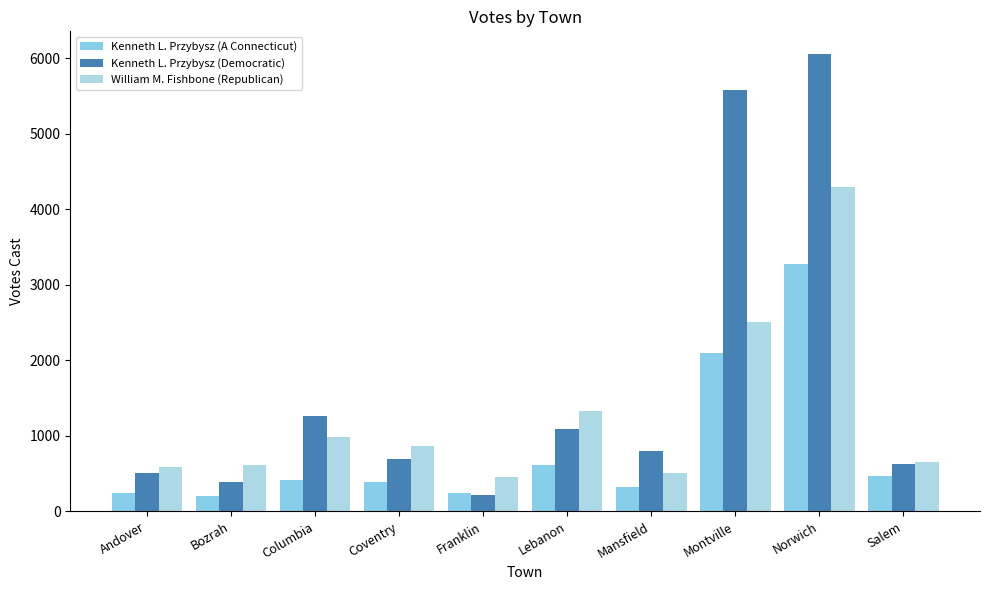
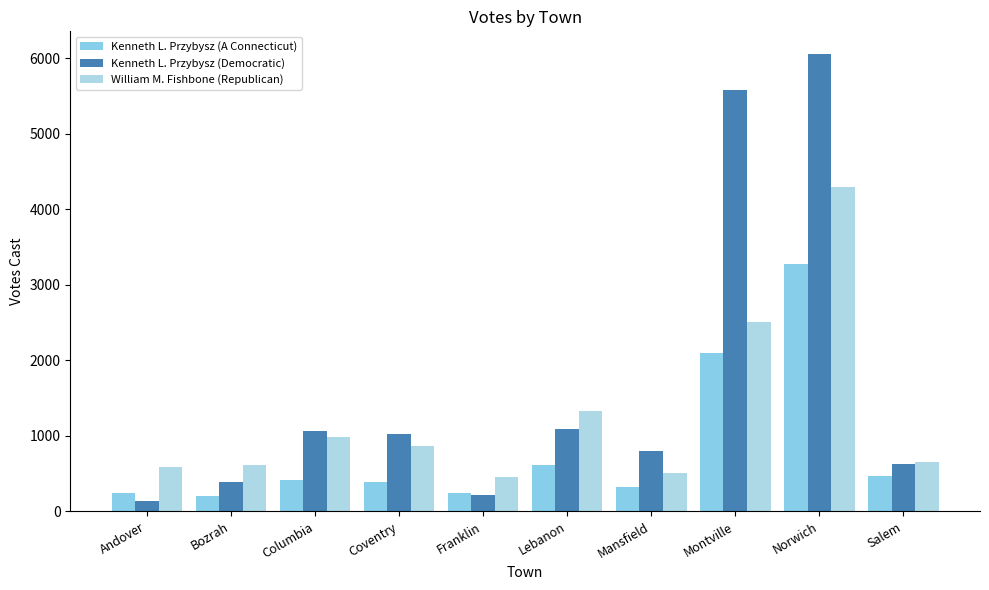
  {
    "Kenneth L. Przybysz (Democratic)": {
-     "Andover": 500,
+     "Andover": 100,
      "Bozrah": 400,
-     "Columbia": 1300,
-     "Coventry": 700,
+     "Columbia": 1100,
+     "Coventry": 1000,
      "Franklin": 200,
      "Lebanon": 1100,
      "Mansfield": 800,
      "Montville": 5600,
      "Norwich": 6100,
      "Salem": 600
    }
  }
